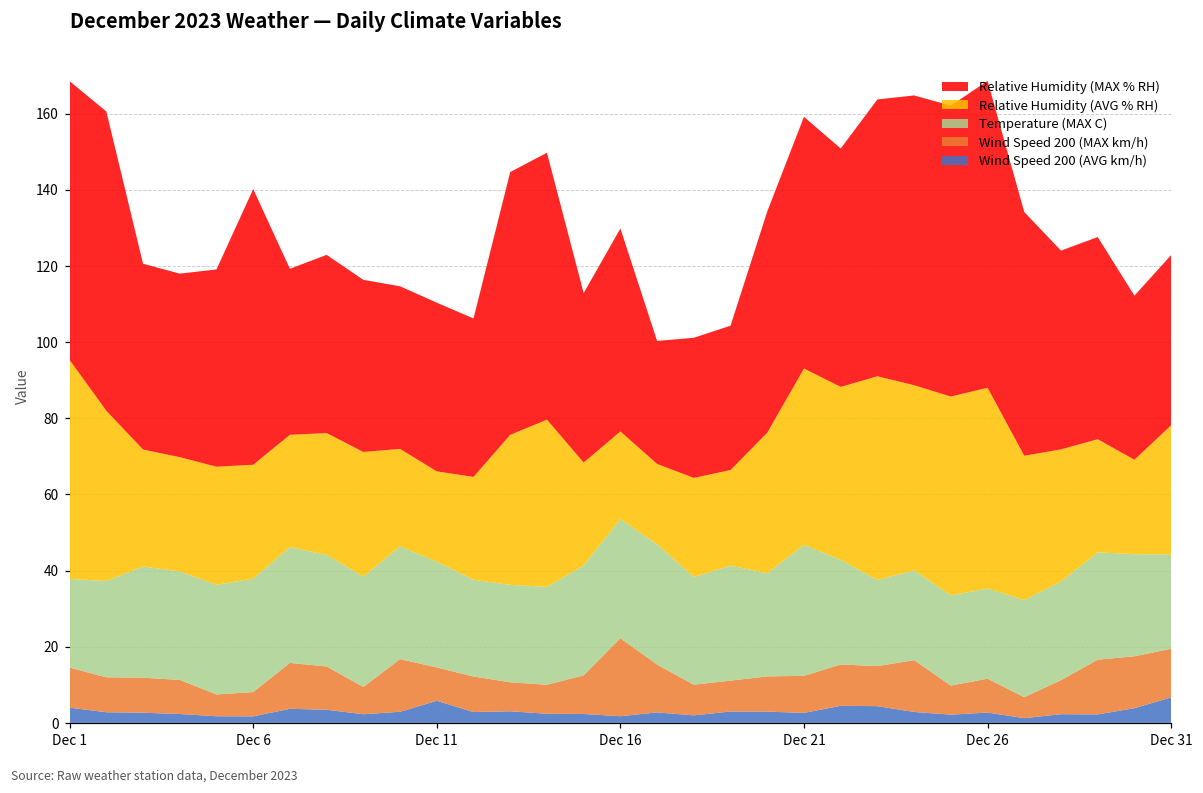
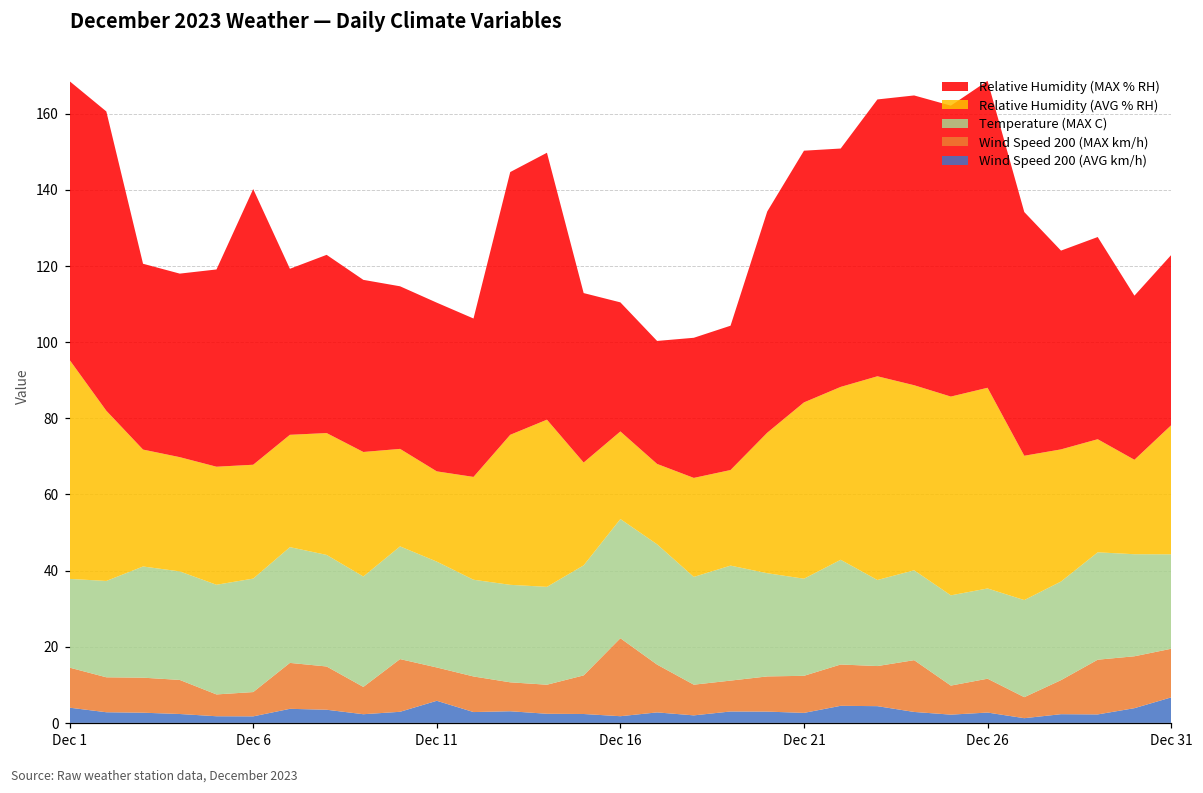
  {
    "Wind Speed 200 (AVG km/h)": {
      "Dec 1": 4,
      "Dec 6": 2,
      "Dec 11": 6,
      "Dec 16": 2,
      "Dec 21": 3,
      "Dec 26": 3,
      "Dec 31": 7
    },
    "Wind Speed 200 (MAX km/h)": {
      "Dec 1": 11,
      "Dec 6": 6,
      "Dec 11": 9,
      "Dec 16": 20,
      "Dec 21": 10,
      "Dec 26": 9,
      "Dec 31": 13
    },
    "Temperature (MAX C)": {
      "Dec 1": 23,
      "Dec 6": 30,
      "Dec 11": 28,
      "Dec 16": 31,
-     "Dec 21": 34,
+     "Dec 21": 26,
      "Dec 26": 24,
      "Dec 31": 25
    },
    "Relative Humidity (AVG % RH)": {
      "Dec 1": 58,
      "Dec 6": 30,
      "Dec 11": 24,
      "Dec 16": 23,
      "Dec 21": 46,
      "Dec 26": 53,
      "Dec 31": 34
    },
    "Relative Humidity (MAX % RH)": {
      "Dec 1": 73,
      "Dec 6": 72,
      "Dec 11": 44,
-     "Dec 16": 53,
+     "Dec 16": 34,
      "Dec 21": 66,
      "Dec 26": 81,
      "Dec 31": 45
    }
  }
